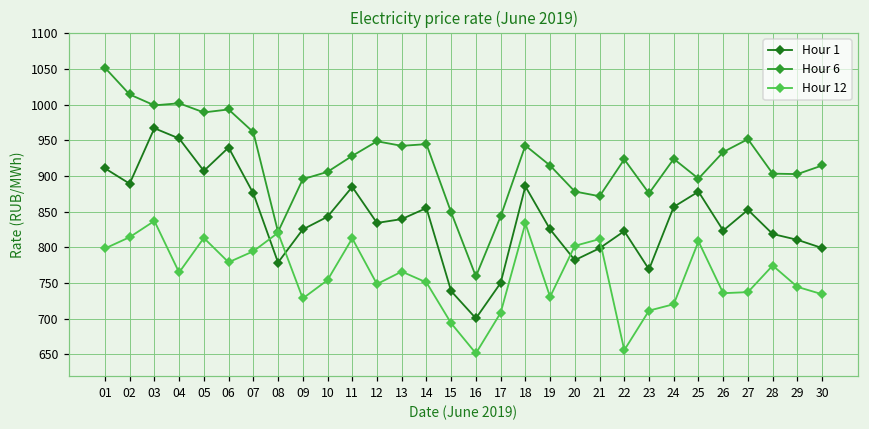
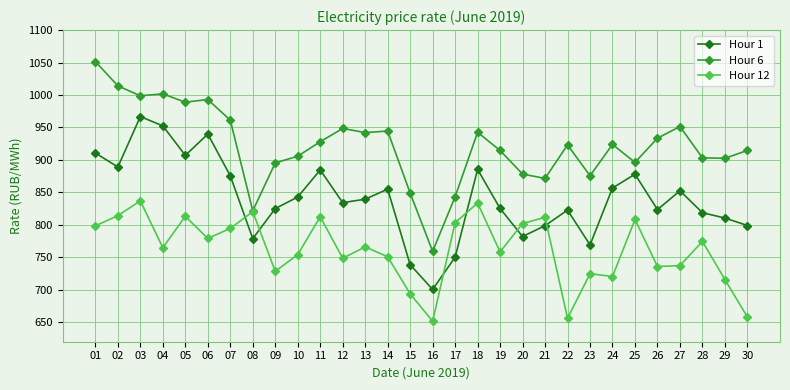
  {
    "Hour 12": {
      "01": 800,
      "02": 810,
      "03": 840,
      "04": 760,
      "05": 810,
      "06": 780,
      "07": 790,
      "09": 730,
      "10": 750,
      "11": 810,
      "12": 750,
      "13": 770,
      "14": 750,
      "15": 690,
      "16": 650,
-     "17": 710,
+     "17": 800,
      "18": 830,
-     "19": 730,
+     "19": 760,
      "20": 800,
      "21": 810,
      "22": 660,
-     "23": 710,
+     "23": 720,
      "24": 720,
      "25": 810,
      "26": 740,
      "27": 740,
      "28": 770,
-     "29": 740,
-     "30": 730
+     "29": 720,
+     "30": 660
    }
  }
